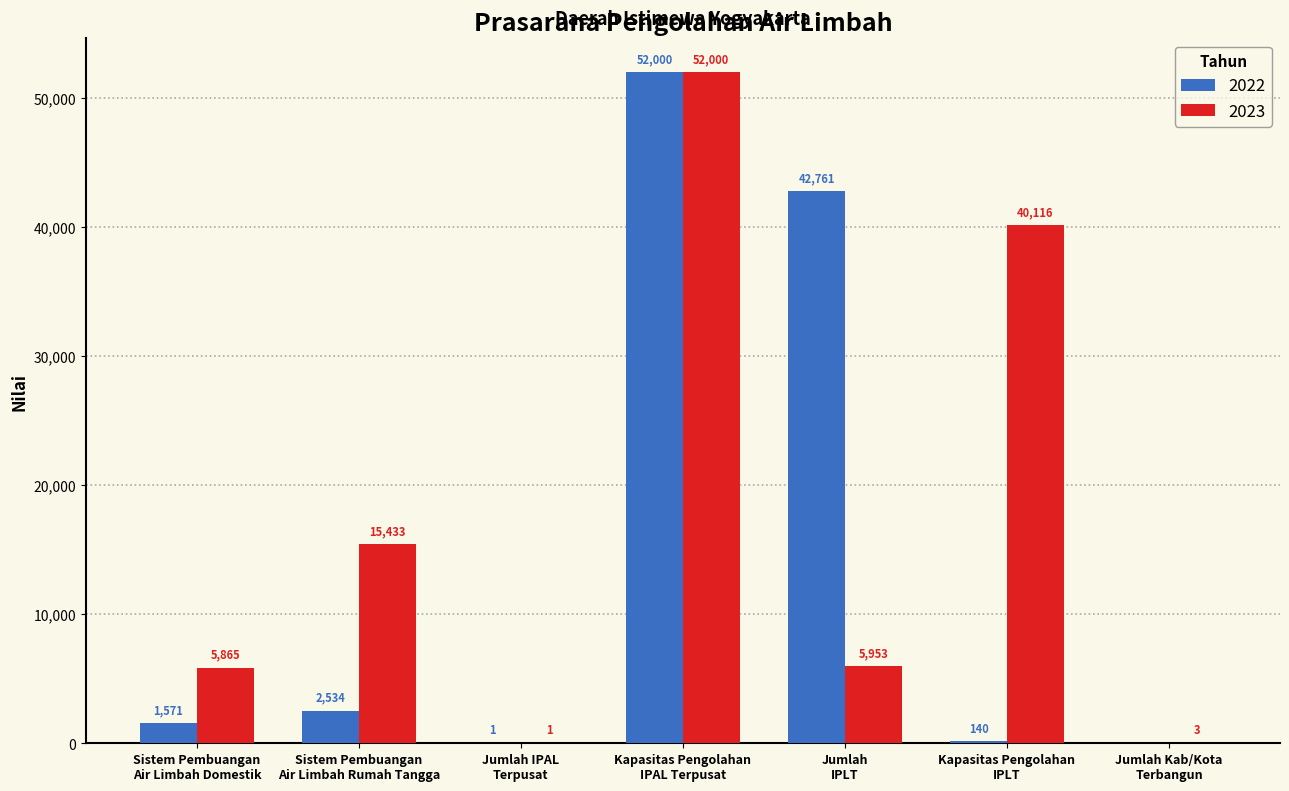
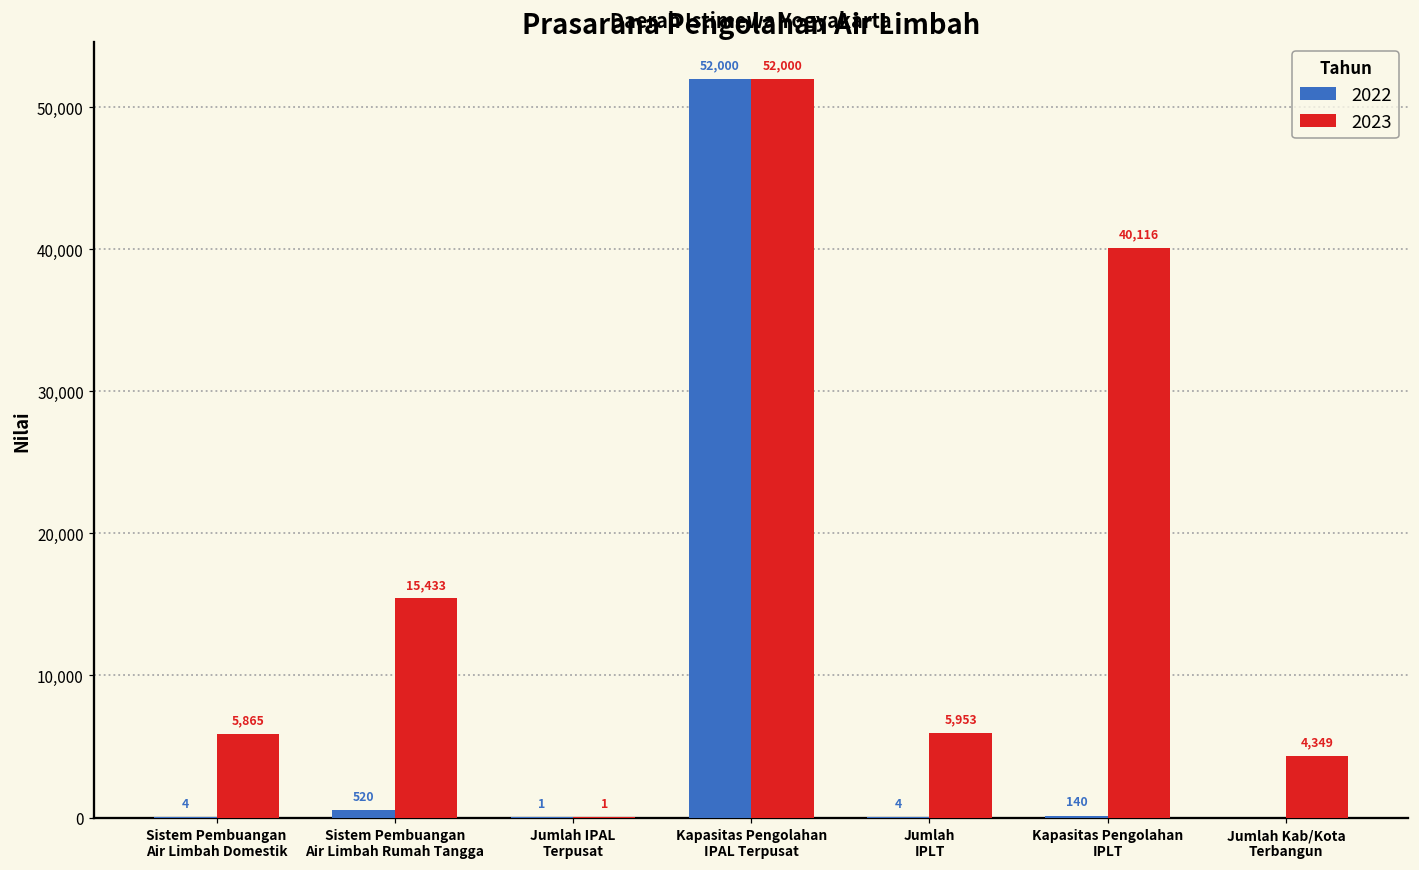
  {
    "2022": {
-     "Sistem Pembuangan Air Limbah Domestik": "1,571",
-     "Sistem Pembuangan Air Limbah Rumah Tangga": "2,534",
+     "Sistem Pembuangan Air Limbah Domestik": "4",
+     "Sistem Pembuangan Air Limbah Rumah Tangga": "520",
      "Jumlah IPAL Terpusat": "1",
      "Kapasitas Pengolahan IPAL Terpusat": "52,000",
-     "Jumlah IPLT": "42,761",
+     "Jumlah IPLT": "4",
      "Kapasitas Pengolahan IPLT": "140"
    },
    "2023": {
      "Sistem Pembuangan Air Limbah Domestik": "5,865",
      "Sistem Pembuangan Air Limbah Rumah Tangga": "15,433",
      "Jumlah IPAL Terpusat": "1",
      "Kapasitas Pengolahan IPAL Terpusat": "52,000",
      "Jumlah IPLT": "5,953",
      "Kapasitas Pengolahan IPLT": "40,116",
-     "Jumlah Kab/Kota Terbangun": "3"
+     "Jumlah Kab/Kota Terbangun": "4,349"
    }
  }
